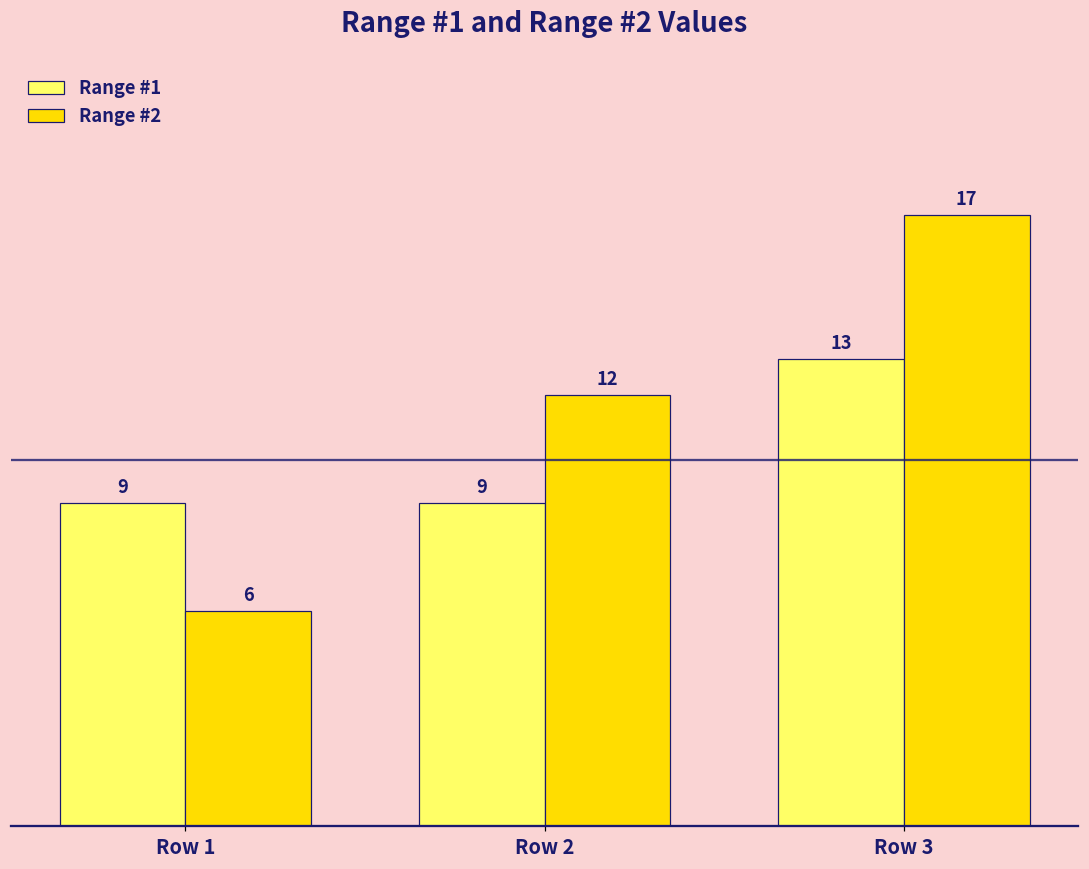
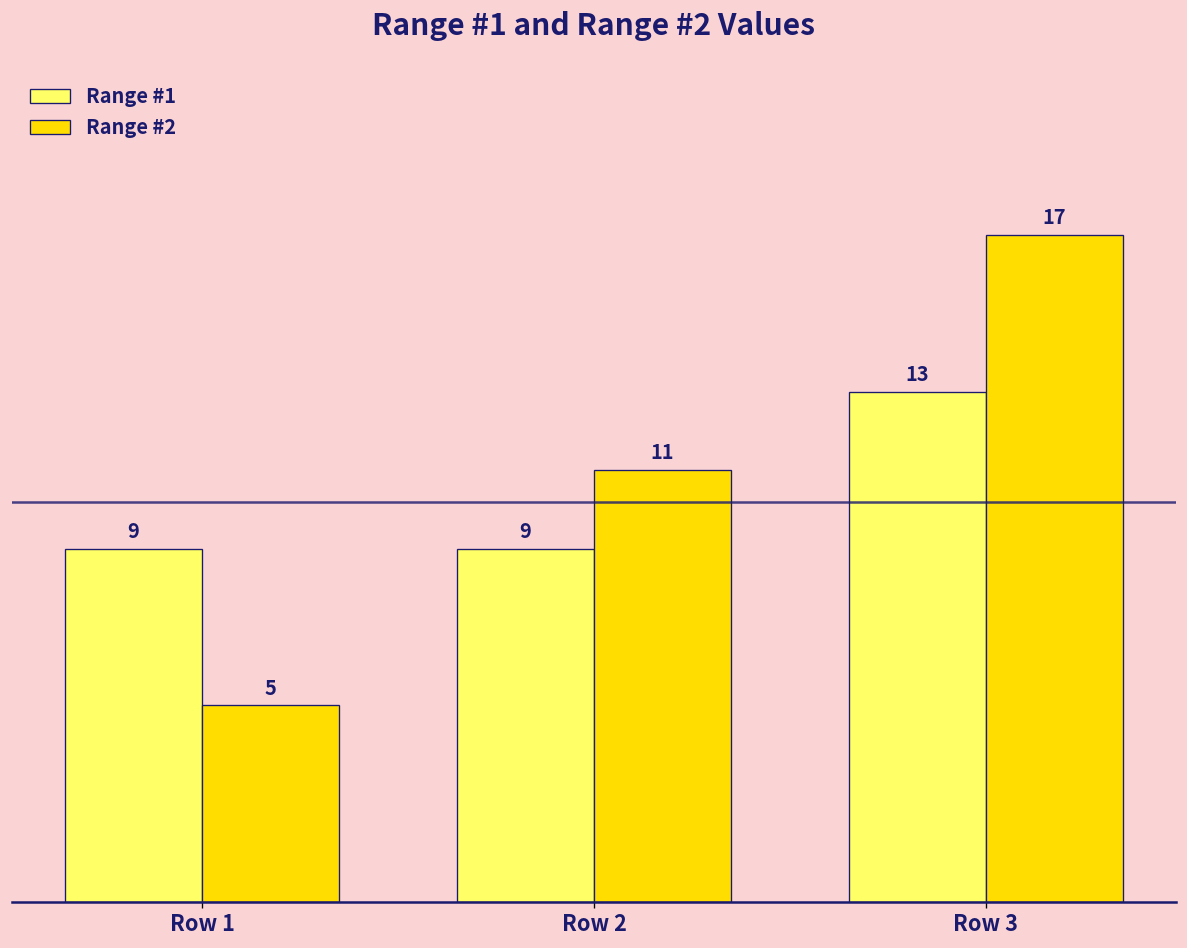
  {
    "Range #1": {
      "Row 1": 9,
      "Row 2": 9,
      "Row 3": 13
    },
    "Range #2": {
-     "Row 1": 6,
-     "Row 2": 12,
+     "Row 1": 5,
+     "Row 2": 11,
      "Row 3": 17
    }
  }
